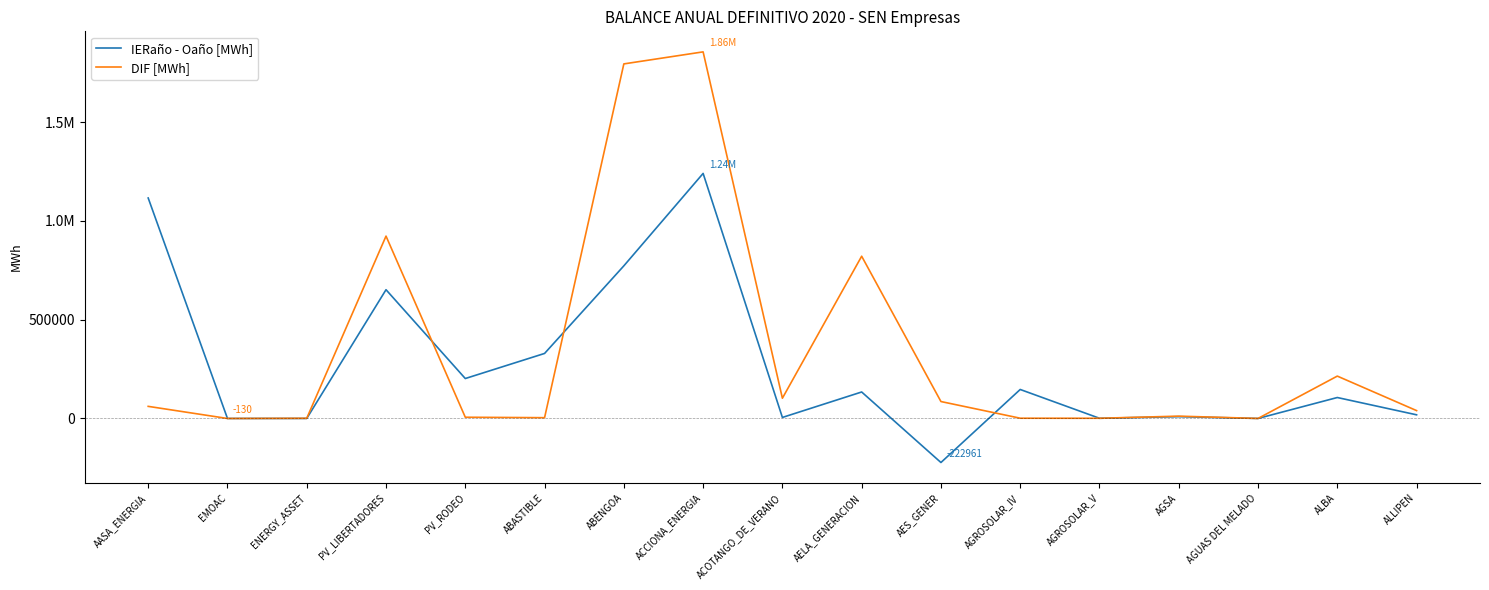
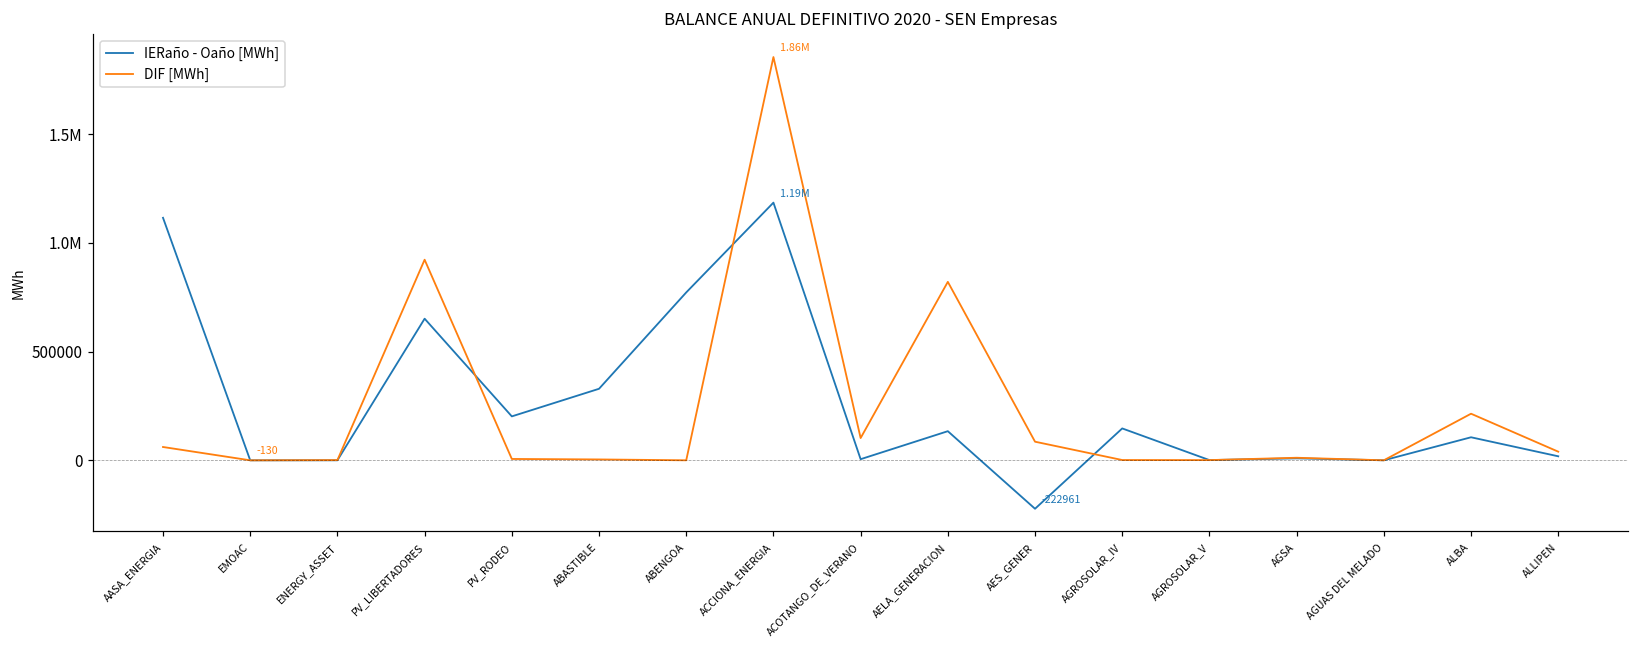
  {
    "IERaño - Oaño [MWh]": {
-     "ACCIONA_ENERGIA": "1.24M",
+     "ACCIONA_ENERGIA": "1.19M",
      "AES_GENER": "-222961"
    },
    "DIF [MWh]": {
      "AASA_ENERGIA": "60000",
      "PV_LIBERTADORES": "920000",
      "PV_RODEO": "10000",
      "ABASTIBLE": "0",
-     "ABENGOA": "1790000",
+     "ABENGOA": "0",
      "ACOTANGO_DE_VERANO": "100000",
      "AELA_GENERACION": "820000",
      "AES_GENER": "90000",
      "AGROSOLAR_IV": "0",
      "ALBA": "210000",
      "ALLIPEN": "40000"
    }
  }
